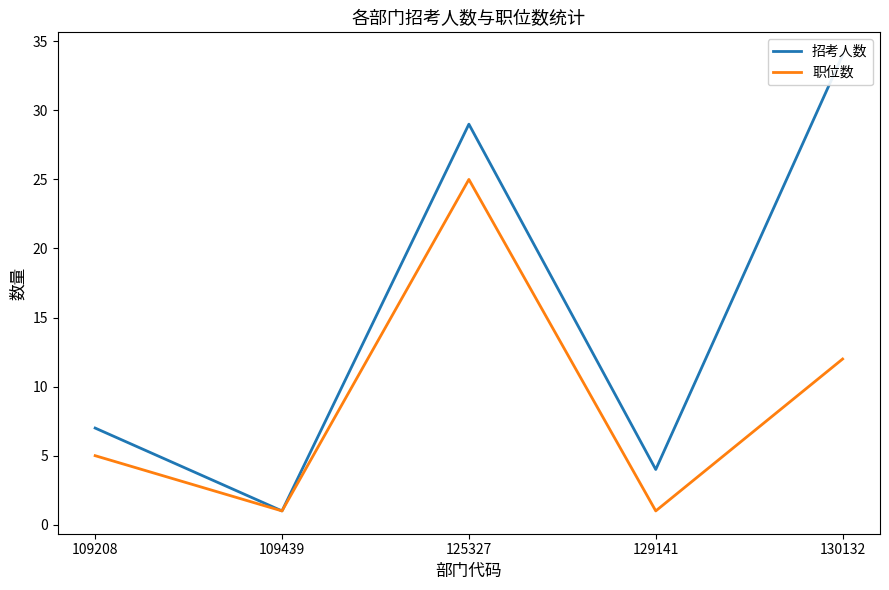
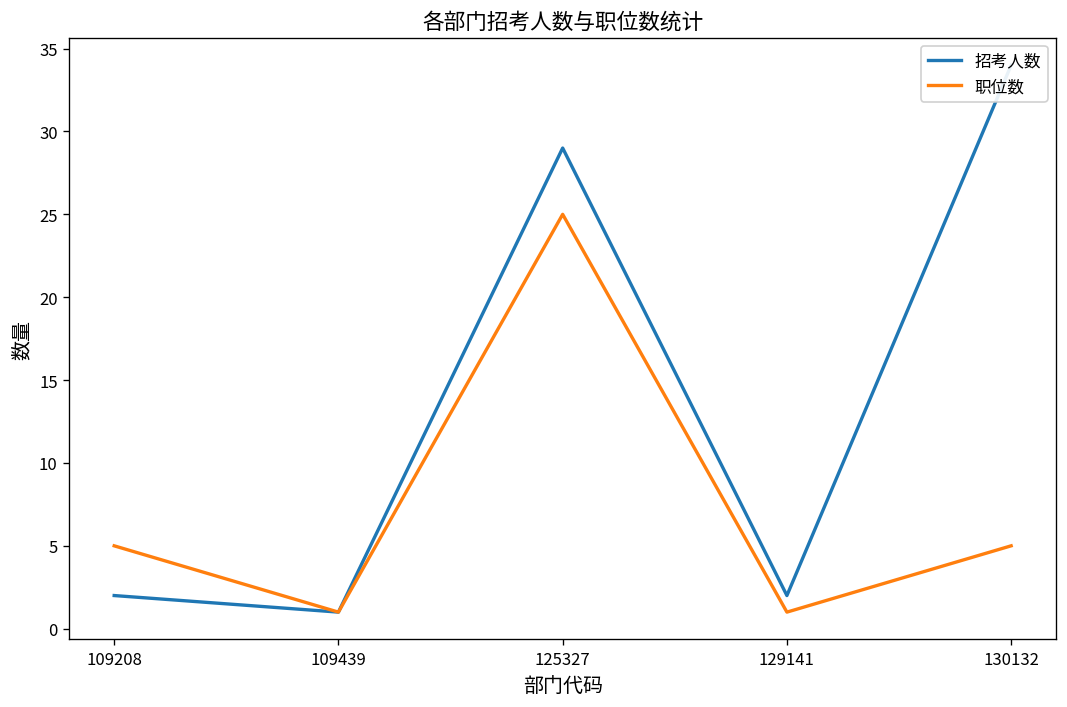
  {
    "招考人数": {
-     "109208": 7,
+     "109208": 2,
      "125327": 29,
-     "129141": 4
+     "129141": 2
    },
    "职位数": {
      "109208": 5,
      "125327": 25,
      "129141": 1,
-     "130132": 12
+     "130132": 5
    }
  }
